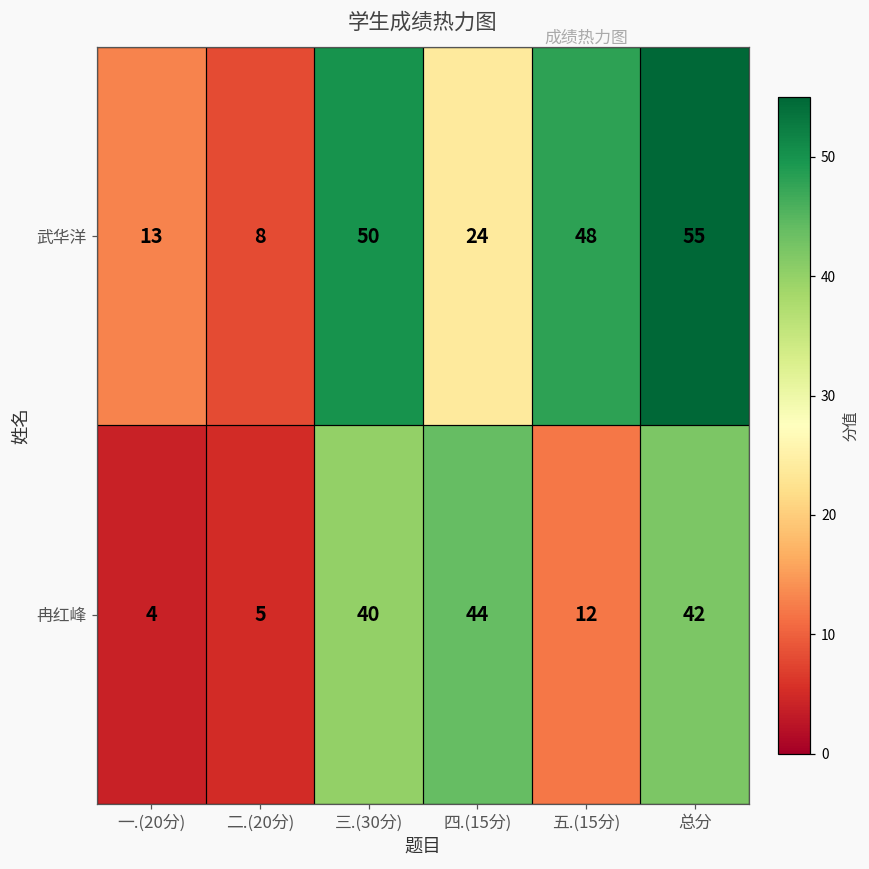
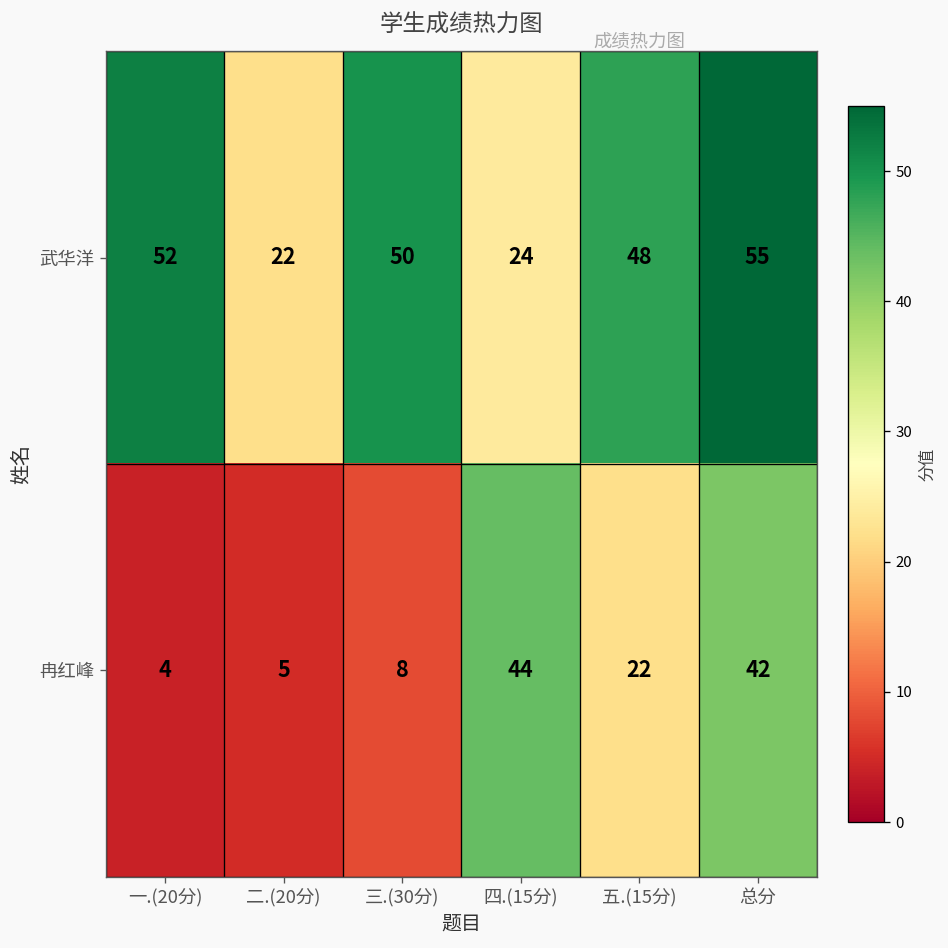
  {
    "武华洋": {
-     "一.(20分)": 13,
-     "二.(20分)": 8,
+     "一.(20分)": 52,
+     "二.(20分)": 22,
      "三.(30分)": 50,
      "四.(15分)": 24,
      "五.(15分)": 48,
      "总分": 55
    },
    "冉红峰": {
      "一.(20分)": 4,
      "二.(20分)": 5,
-     "三.(30分)": 40,
+     "三.(30分)": 8,
      "四.(15分)": 44,
-     "五.(15分)": 12,
+     "五.(15分)": 22,
      "总分": 42
    }
  }
